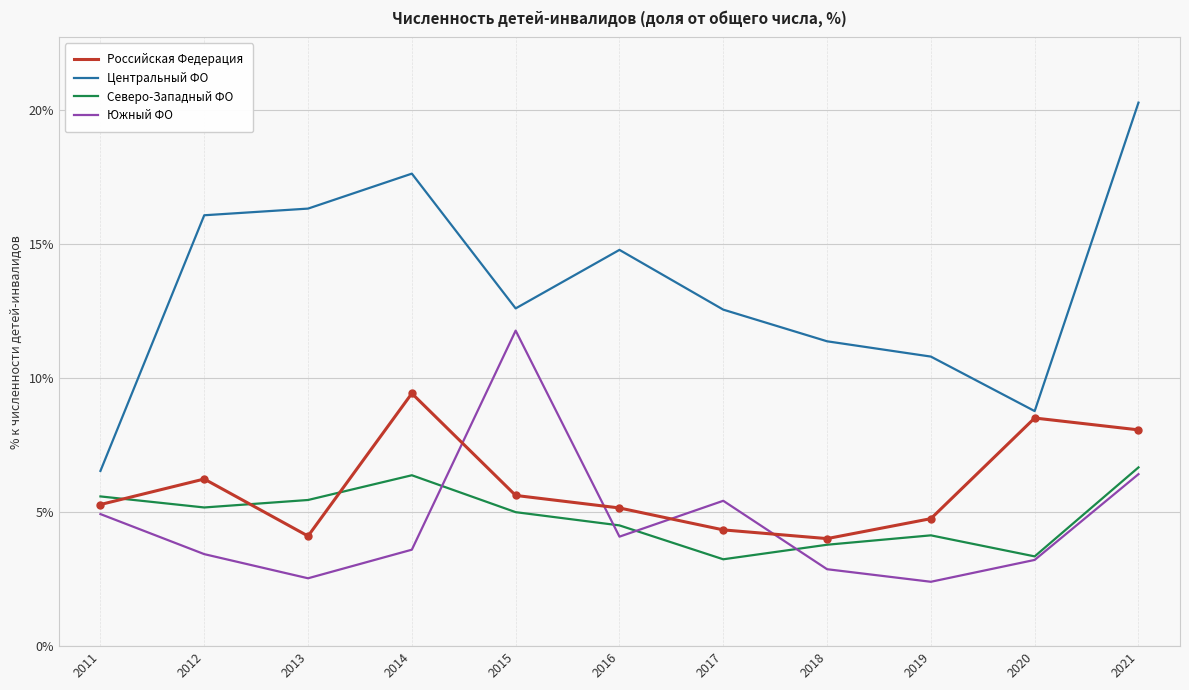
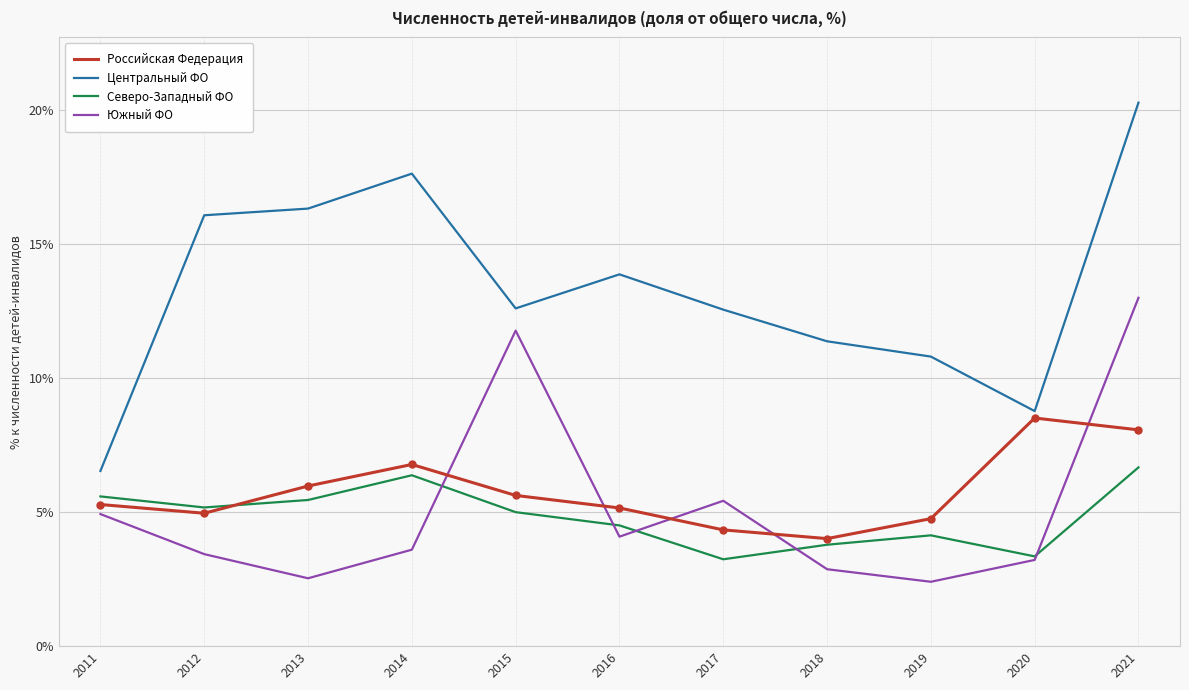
  {
    "Российская Федерация": {
      "2011": "5.3%",
-     "2012": "6.2%",
-     "2013": "4.1%",
-     "2014": "9.4%",
+     "2012": "5.0%",
+     "2013": "6.0%",
+     "2014": "6.8%",
      "2015": "5.6%",
      "2016": "5.2%",
      "2017": "4.3%",
      "2018": "4.0%",
      "2019": "4.8%",
      "2020": "8.5%",
      "2021": "8.1%"
    },
    "Центральный ФО": {
      "2011": "6.5%",
      "2012": "16.1%",
      "2013": "16.3%",
      "2014": "17.6%",
      "2015": "12.6%",
-     "2016": "14.8%",
+     "2016": "13.9%",
      "2017": "12.5%",
      "2018": "11.4%",
      "2019": "10.8%",
      "2020": "8.8%",
      "2021": "20.3%"
    },
    "Северо-Западный ФО": {
      "2011": "5.6%",
      "2012": "5.2%",
      "2013": "5.5%",
      "2014": "6.4%",
      "2015": "5.0%",
      "2016": "4.5%",
      "2017": "3.2%",
      "2018": "3.8%",
      "2019": "4.1%",
      "2020": "3.3%",
      "2021": "6.7%"
    },
    "Южный ФО": {
      "2011": "4.9%",
      "2012": "3.4%",
      "2013": "2.5%",
      "2014": "3.6%",
      "2015": "11.8%",
      "2016": "4.1%",
      "2017": "5.4%",
      "2018": "2.9%",
      "2019": "2.4%",
      "2020": "3.2%",
-     "2021": "6.4%"
+     "2021": "13.0%"
    }
  }
